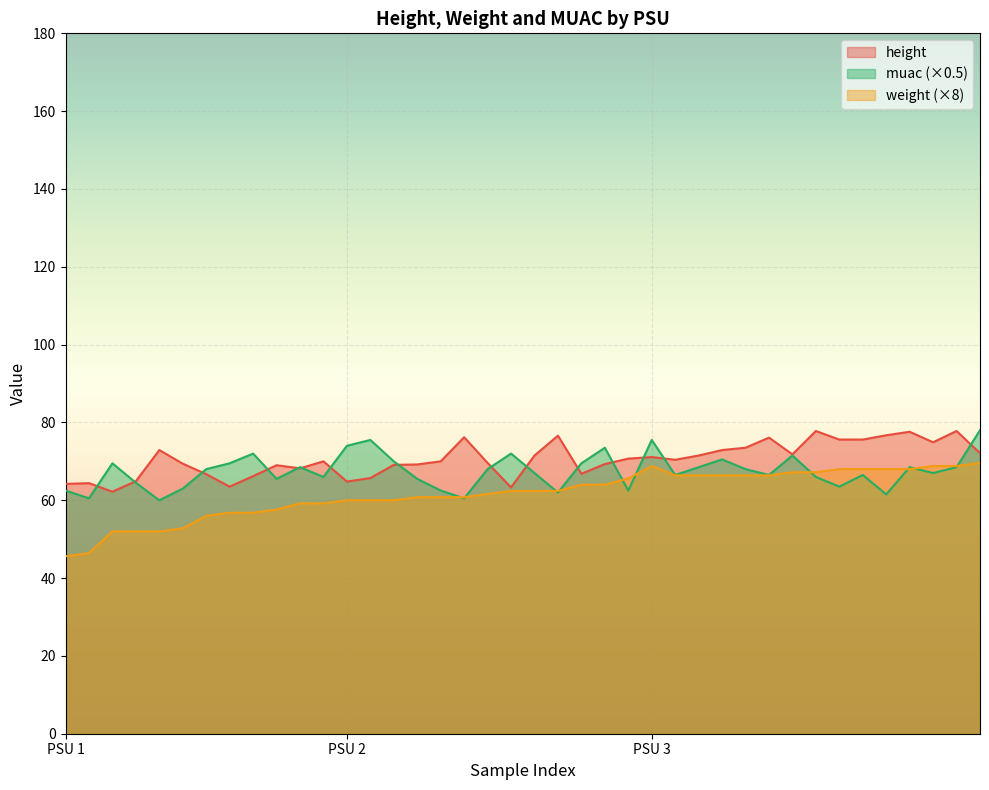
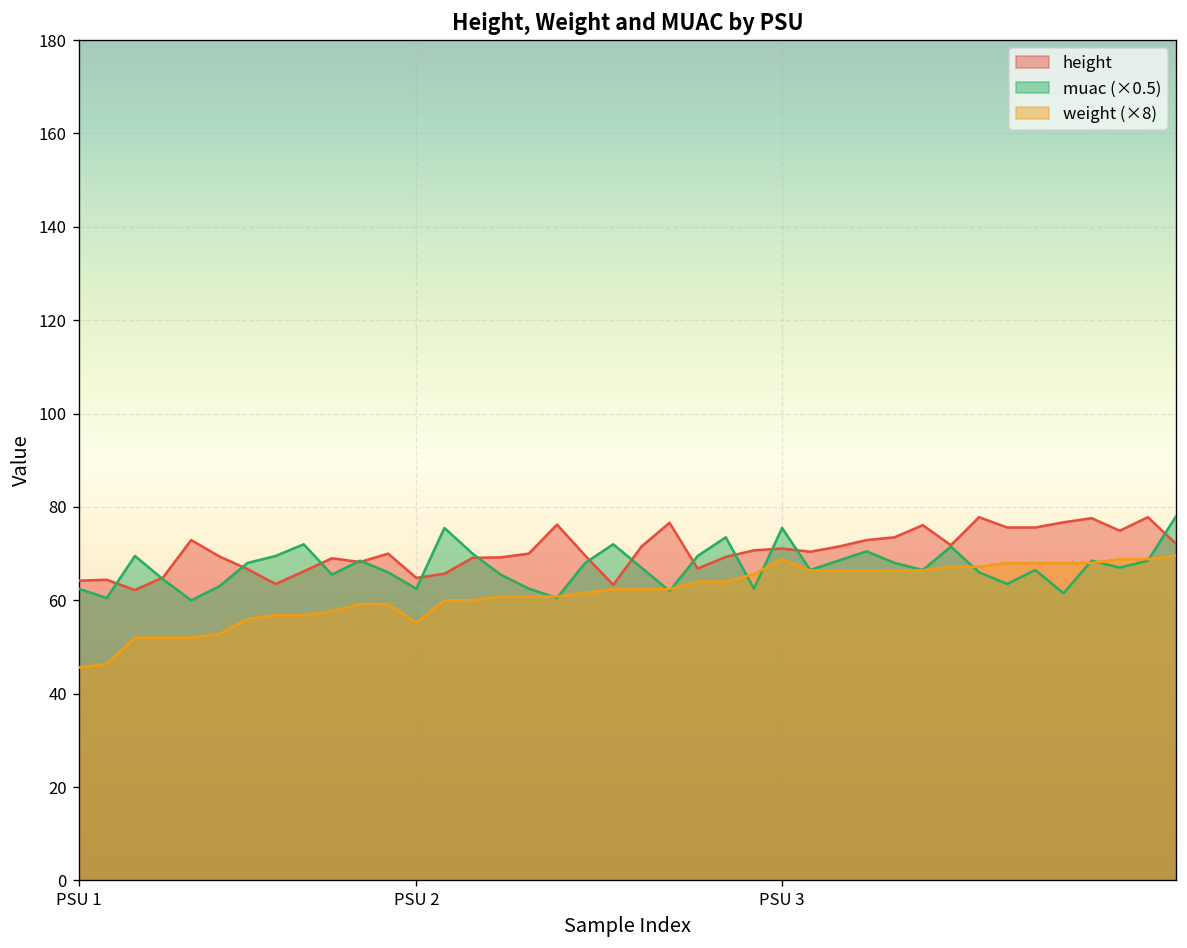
  {
    "height": {
      "PSU 1": 64,
      "PSU 2": 65,
      "PSU 3": 71
    },
    "muac (×0.5)": {
      "PSU 1": 63,
-     "PSU 2": 74,
+     "PSU 2": 63,
      "PSU 3": 76
    },
    "weight (×8)": {
      "PSU 1": 46,
-     "PSU 2": 60,
+     "PSU 2": 55,
      "PSU 3": 69
    }
  }
